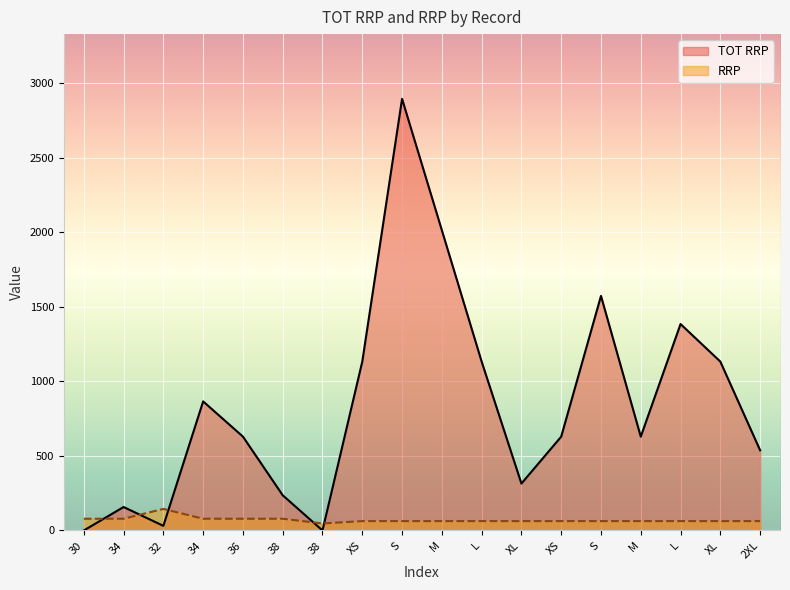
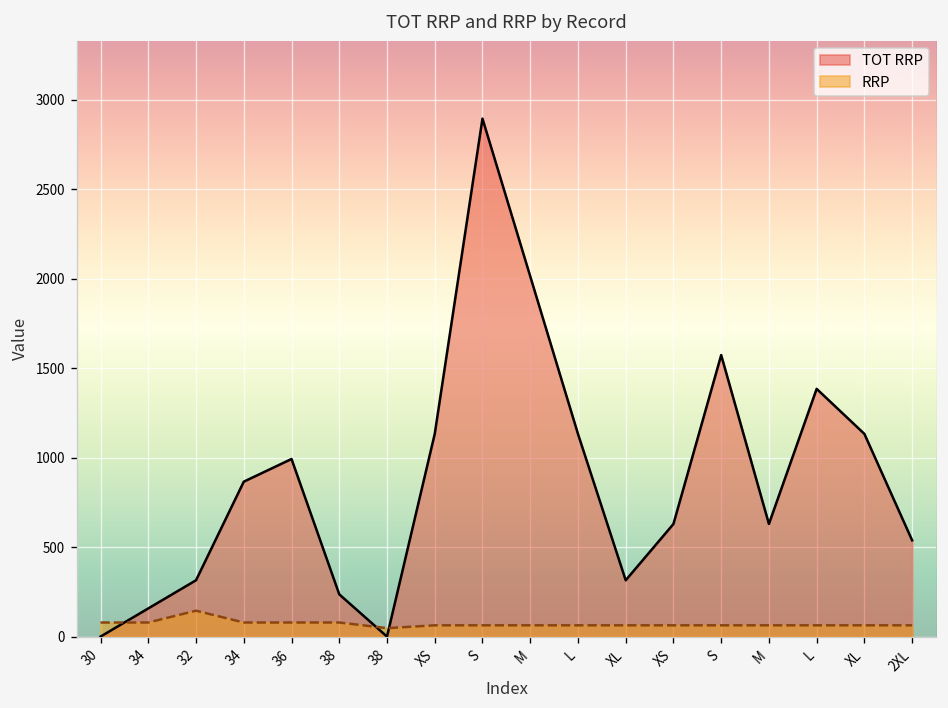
  {
    "TOT RRP": {
      "30": 0,
-     "32": 30,
-     "36": 630,
+     "32": 310,
+     "36": 990,
      "2XL": 540
    },
    "RRP": {
      "30": 80,
      "32": 140,
      "36": 80,
      "2XL": 60
    }
  }
